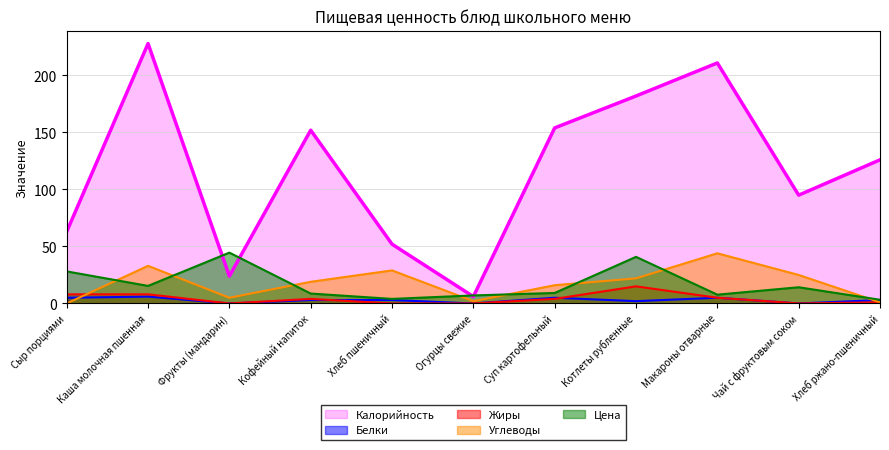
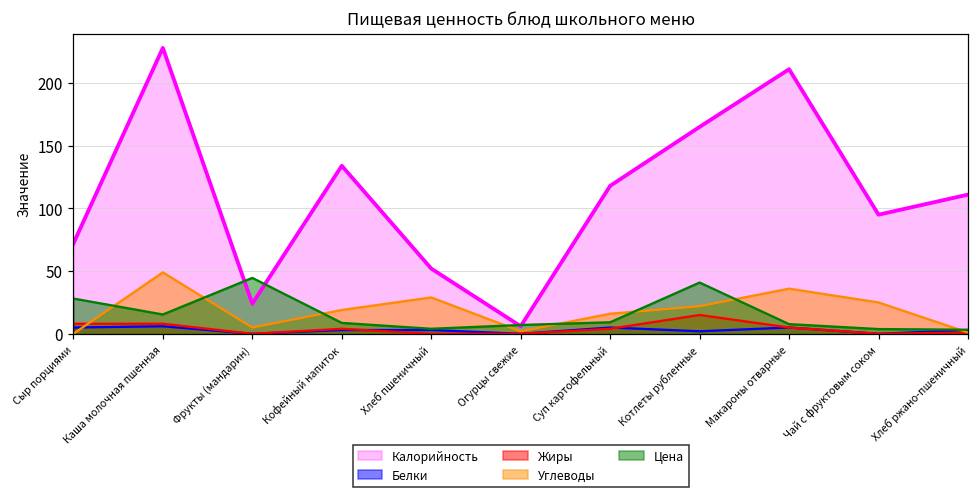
  {
    "Калорийность": {
-     "Сыр порциями": 63,
+     "Сыр порциями": 72,
      "Каша молочная пшенная": 228,
      "Фрукты (мандарин)": 24,
-     "Кофейный напиток": 152,
+     "Кофейный напиток": 134,
      "Хлеб пшеничный": 52,
-     "Суп картофельный": 154,
-     "Котлеты рубленные": 182,
+     "Суп картофельный": 118,
+     "Котлеты рубленные": 165,
      "Макароны отварные": 211,
      "Чай с фруктовым соком": 95,
-     "Хлеб ржано-пшеничный": 126
+     "Хлеб ржано-пшеничный": 111
    },
    "Белки": {
      "Сыр порциями": 5,
      "Котлеты рубленные": 2
    },
    "Жиры": {
      "Сыр порциями": 8,
      "Хлеб пшеничный": 0,
      "Котлеты рубленные": 15
    },
    "Углеводы": {
      "Сыр порциями": 0,
-     "Каша молочная пшенная": 33,
+     "Каша молочная пшенная": 49,
      "Фрукты (мандарин)": 5,
      "Кофейный напиток": 19,
      "Хлеб пшеничный": 29,
      "Суп картофельный": 16,
      "Котлеты рубленные": 22,
-     "Макароны отварные": 44,
+     "Макароны отварные": 36,
      "Чай с фруктовым соком": 25
    },
    "Цена": {
      "Сыр порциями": 28,
      "Каша молочная пшенная": 15,
      "Фрукты (мандарин)": 45,
      "Кофейный напиток": 9,
      "Суп картофельный": 9,
      "Котлеты рубленные": 41,
      "Макароны отварные": 8,
-     "Чай с фруктовым соком": 14
+     "Чай с фруктовым соком": 4
    }
  }
